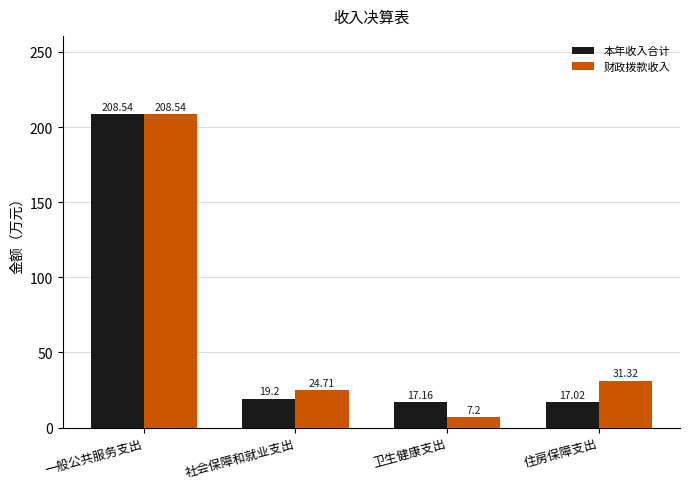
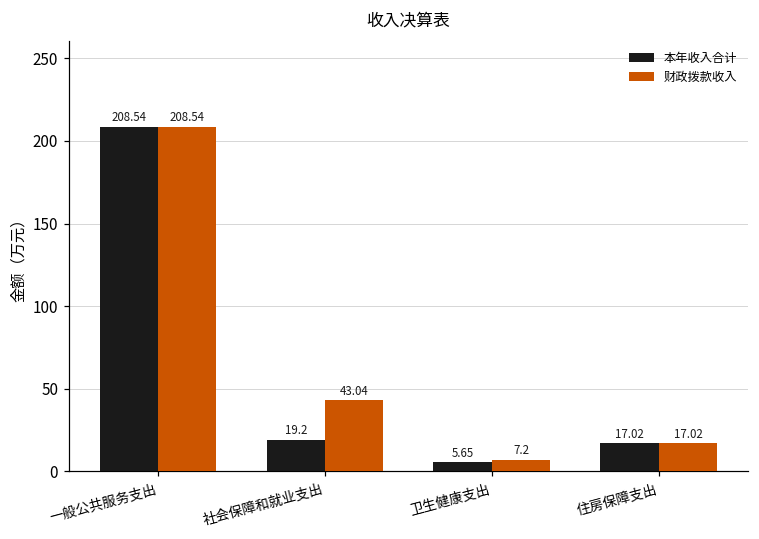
  {
    "本年收入合计": {
      "一般公共服务支出": 208.54,
      "社会保障和就业支出": 19.2,
-     "卫生健康支出": 17.16,
+     "卫生健康支出": 5.65,
      "住房保障支出": 17.02
    },
    "财政拨款收入": {
      "一般公共服务支出": 208.54,
-     "社会保障和就业支出": 24.71,
+     "社会保障和就业支出": 43.04,
      "卫生健康支出": 7.2,
-     "住房保障支出": 31.32
+     "住房保障支出": 17.02
    }
  }
